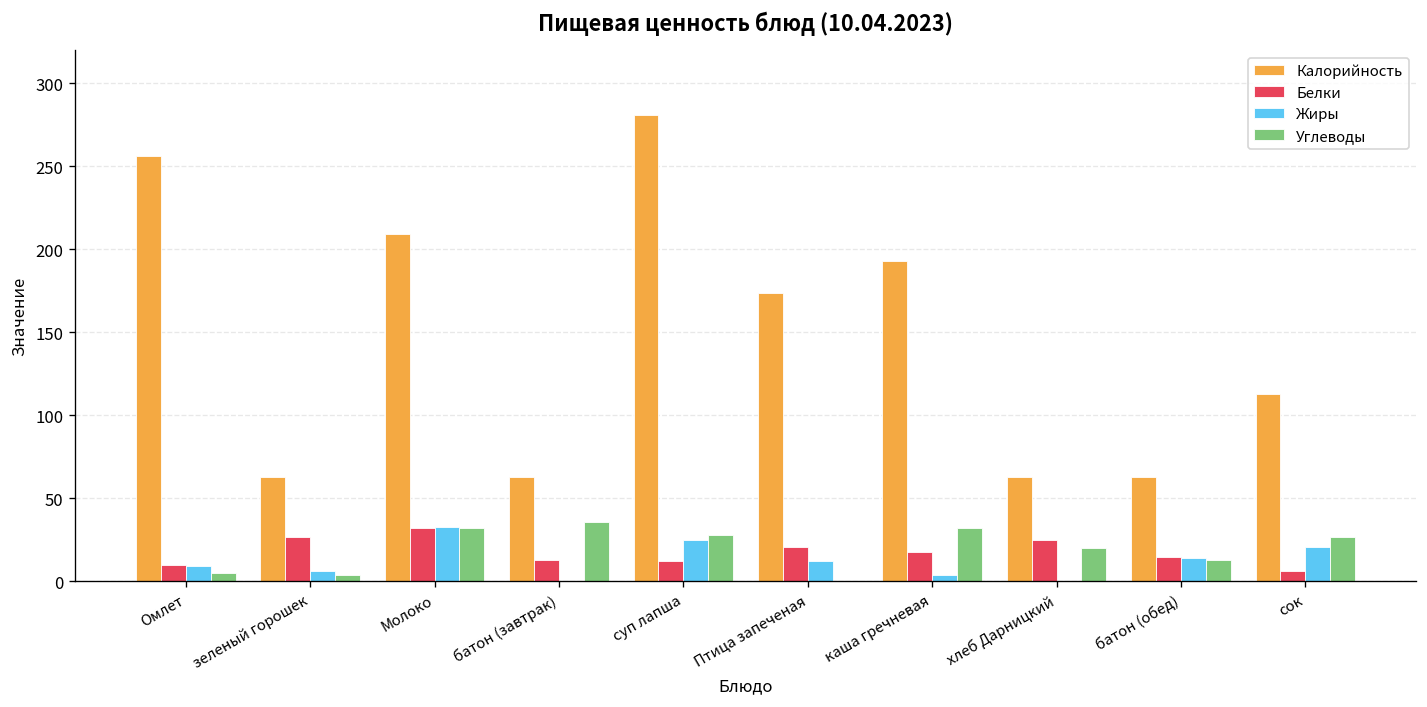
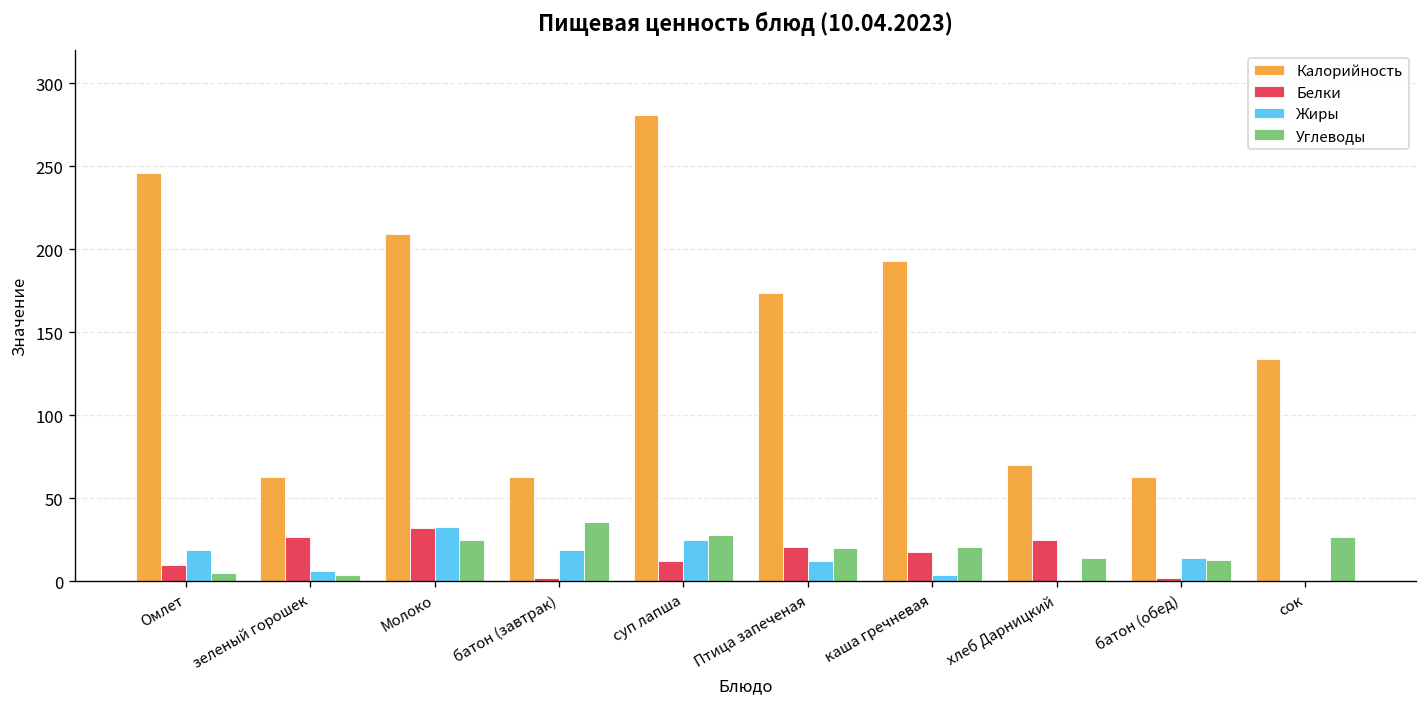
  {
    "Калорийность": {
-     "Омлет": 256,
+     "Омлет": 246,
      "зеленый горошек": 63,
      "Молоко": 209,
      "батон (завтрак)": 63,
      "суп лапша": 281,
      "Птица запеченая": 174,
      "каша гречневая": 193,
-     "хлеб Дарницкий": 63,
+     "хлеб Дарницкий": 70,
      "батон (обед)": 63,
-     "сок": 113
+     "сок": 134
    },
    "Белки": {
      "Омлет": 10,
      "зеленый горошек": 27,
      "Молоко": 32,
-     "батон (завтрак)": 13,
+     "батон (завтрак)": 2,
      "суп лапша": 12,
      "Птица запеченая": 21,
      "каша гречневая": 18,
      "хлеб Дарницкий": 25,
-     "батон (обед)": 15,
-     "сок": 6
+     "батон (обед)": 2,
+     "сок": 0
    },
    "Жиры": {
-     "Омлет": 9,
+     "Омлет": 19,
      "зеленый горошек": 6,
      "Молоко": 33,
-     "батон (завтрак)": 0,
+     "батон (завтрак)": 19,
      "суп лапша": 25,
      "Птица запеченая": 12,
      "каша гречневая": 4,
      "хлеб Дарницкий": 0,
      "батон (обед)": 14,
-     "сок": 21
+     "сок": 0
    },
    "Углеводы": {
      "Омлет": 5,
      "зеленый горошек": 4,
-     "Молоко": 32,
+     "Молоко": 25,
      "батон (завтрак)": 36,
      "суп лапша": 28,
-     "Птица запеченая": 0,
-     "каша гречневая": 32,
-     "хлеб Дарницкий": 20,
+     "Птица запеченая": 20,
+     "каша гречневая": 21,
+     "хлеб Дарницкий": 14,
      "батон (обед)": 13,
      "сок": 27
    }
  }
